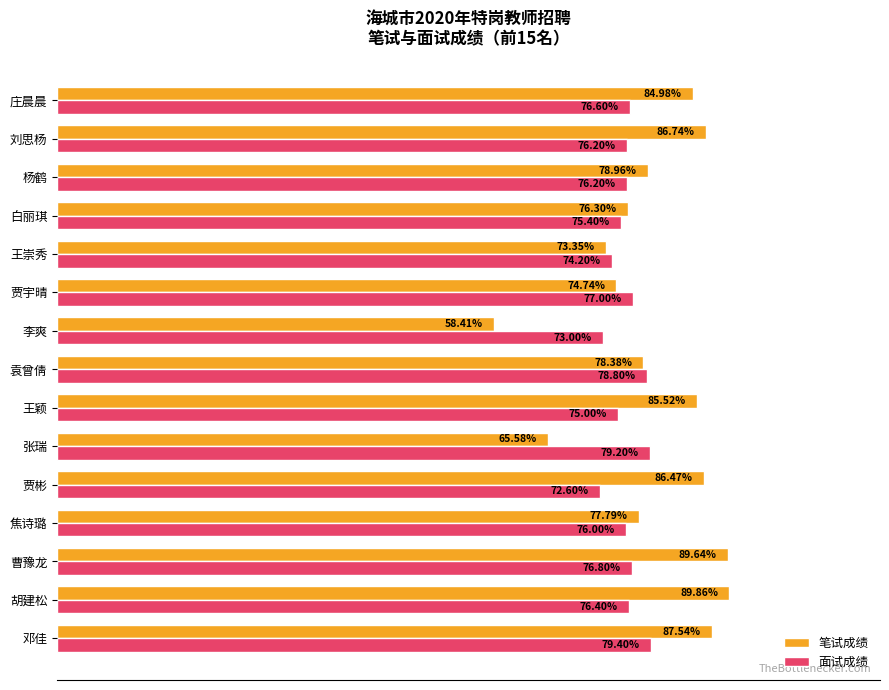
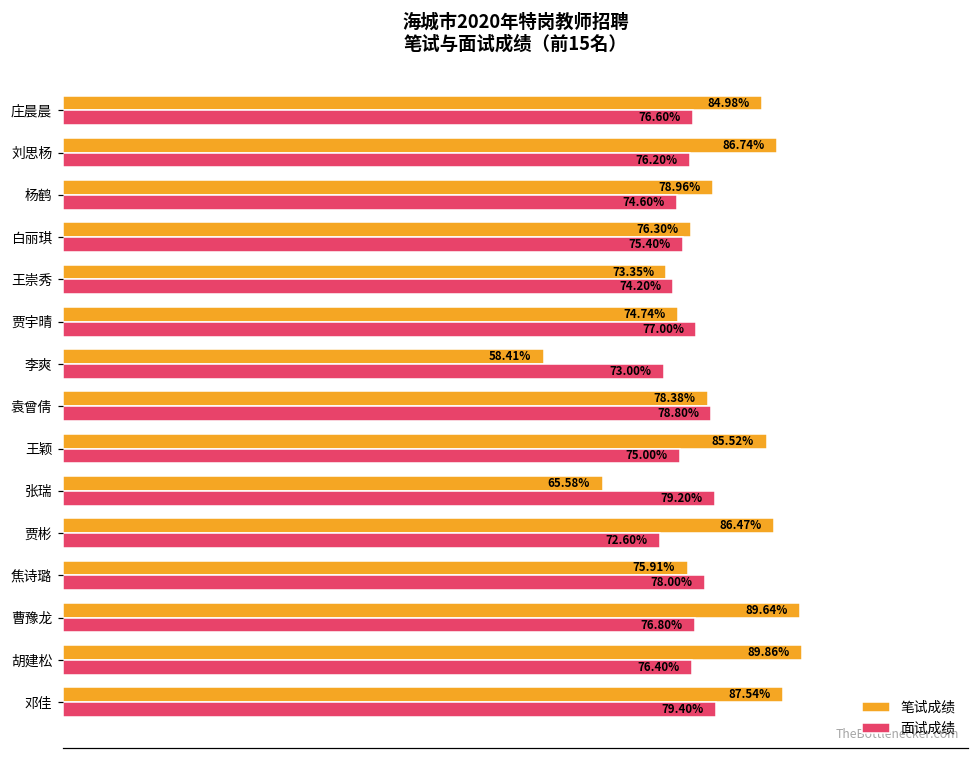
  {
    "笔试成绩": {
      "庄晨晨": "84.98%",
      "刘思杨": "86.74%",
      "杨鹤": "78.96%",
      "白丽琪": "76.30%",
      "王崇秀": "73.35%",
      "贾宇晴": "74.74%",
      "李爽": "58.41%",
      "袁曾倩": "78.38%",
      "王颖": "85.52%",
      "张瑞": "65.58%",
      "贾彬": "86.47%",
-     "焦诗璐": "77.79%",
+     "焦诗璐": "75.91%",
      "曹豫龙": "89.64%",
      "胡建松": "89.86%",
      "邓佳": "87.54%"
    },
    "面试成绩": {
      "庄晨晨": "76.60%",
      "刘思杨": "76.20%",
-     "杨鹤": "76.20%",
+     "杨鹤": "74.60%",
      "白丽琪": "75.40%",
      "王崇秀": "74.20%",
      "贾宇晴": "77.00%",
      "李爽": "73.00%",
      "袁曾倩": "78.80%",
      "王颖": "75.00%",
      "张瑞": "79.20%",
      "贾彬": "72.60%",
-     "焦诗璐": "76.00%",
+     "焦诗璐": "78.00%",
      "曹豫龙": "76.80%",
      "胡建松": "76.40%",
      "邓佳": "79.40%"
    }
  }
